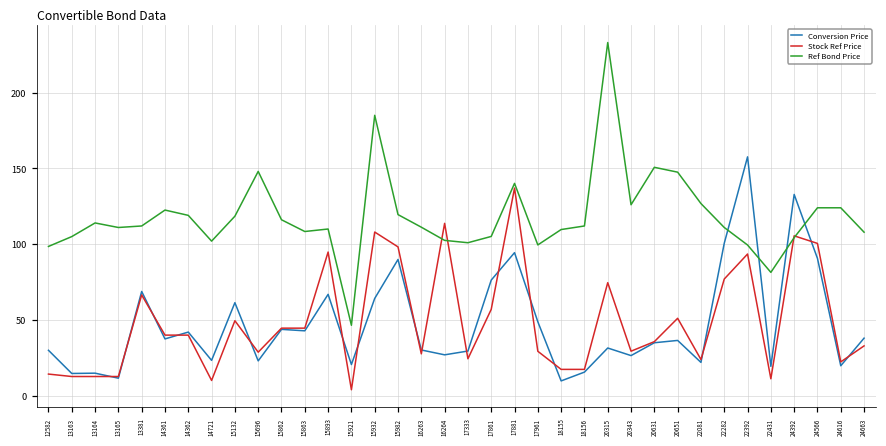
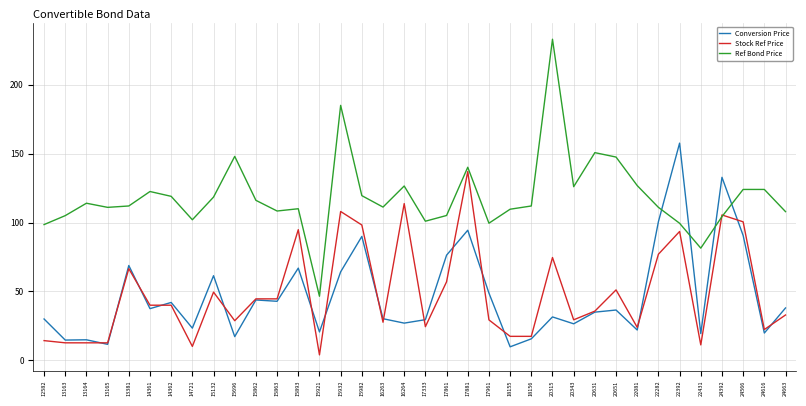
  {
    "Conversion Price": {
      "12582": 30,
      "13163": 15,
      "13164": 15,
      "13381": 69,
      "14361": 38,
      "14362": 42,
      "14721": 23,
      "15132": 61,
-     "15696": 23,
+     "15696": 17,
      "15893": 67,
      "15921": 21,
      "15932": 64,
      "15982": 90,
      "16263": 30,
      "16264": 27,
      "17333": 30,
      "17861": 76,
      "17881": 94,
      "17961": 49,
      "18155": 10,
      "20315": 32,
      "20343": 27,
      "20651": 37,
      "22081": 22,
      "22282": 101,
      "22392": 158,
      "22431": 19,
      "24392": 133,
      "24566": 91,
      "24616": 20,
      "24663": 38
    },
    "Stock Ref Price": {
      "12582": 14,
      "13163": 13,
      "13164": 13,
      "13381": 67,
      "14361": 40,
      "14362": 40,
      "14721": 10,
      "15132": 50,
      "15696": 29,
      "15893": 95,
      "15921": 4,
      "15932": 108,
      "15982": 98,
      "16263": 28,
      "16264": 114,
      "17333": 24,
      "17861": 57,
      "17881": 137,
      "17961": 29,
      "18155": 17,
      "20315": 75,
      "20343": 29,
      "20651": 51,
      "22081": 24,
      "22282": 77,
      "22392": 94,
      "22431": 11,
      "24566": 101,
      "24616": 22,
      "24663": 33
    },
    "Ref Bond Price": {
      "12582": 99,
      "13163": 105,
      "13164": 114,
      "13165": 111,
      "13381": 112,
      "14361": 123,
      "14362": 119,
      "14721": 102,
      "15132": 118,
      "15696": 148,
      "15862": 116,
      "15863": 108,
      "15893": 110,
      "15921": 47,
      "15932": 185,
      "15982": 120,
      "16263": 111,
-     "16264": 103,
+     "16264": 127,
      "17333": 101,
      "17861": 105,
      "17881": 140,
      "17961": 100,
      "18155": 110,
      "18156": 112,
      "20315": 233,
      "20343": 126,
      "20631": 151,
      "20651": 148,
      "22081": 127,
      "22282": 111,
      "22392": 99,
      "22431": 81,
      "24566": 124,
      "24616": 124,
      "24663": 108
    }
  }
